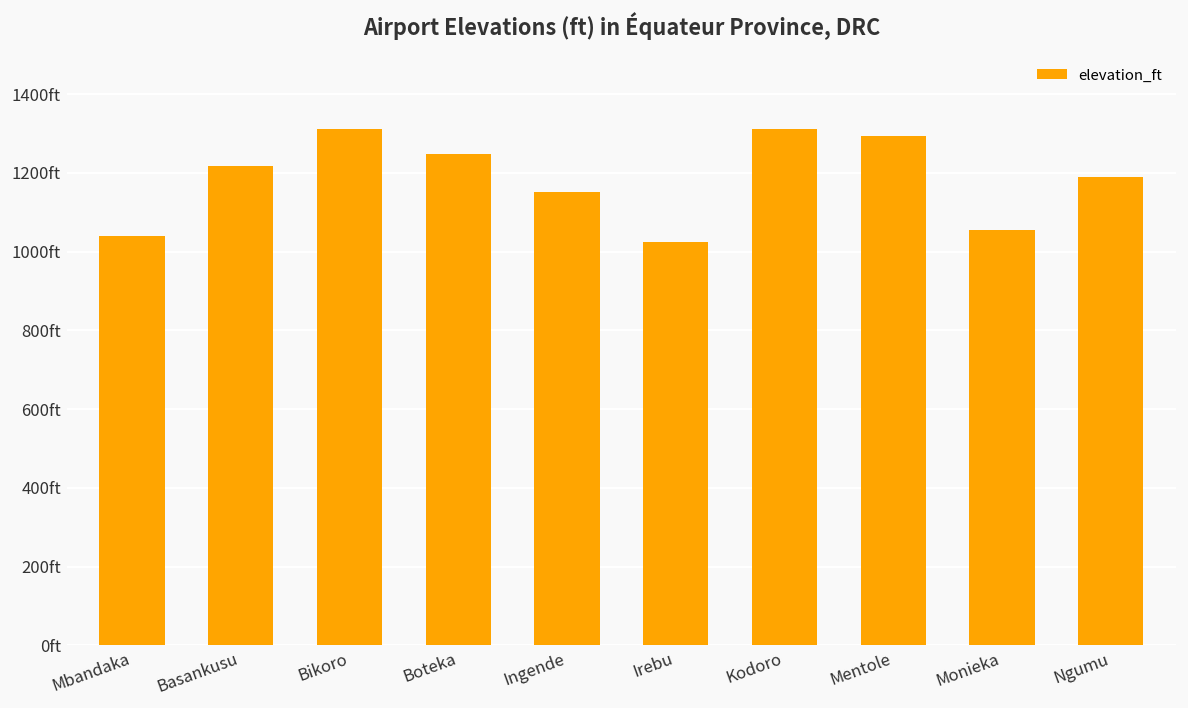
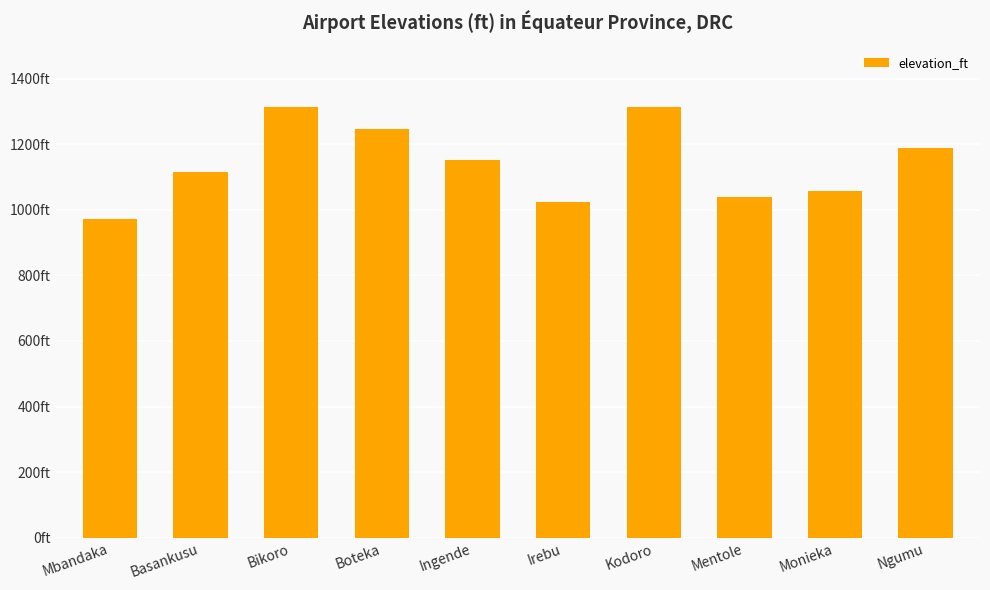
  {
-   "Mbandaka": "1040ft",
-   "Basankusu": "1220ft",
+   "Mbandaka": "970ft",
+   "Basankusu": "1120ft",
    "Bikoro": "1310ft",
    "Boteka": "1250ft",
    "Ingende": "1150ft",
    "Irebu": "1020ft",
    "Kodoro": "1310ft",
-   "Mentole": "1300ft",
+   "Mentole": "1040ft",
    "Monieka": "1060ft",
    "Ngumu": "1190ft"
  }
